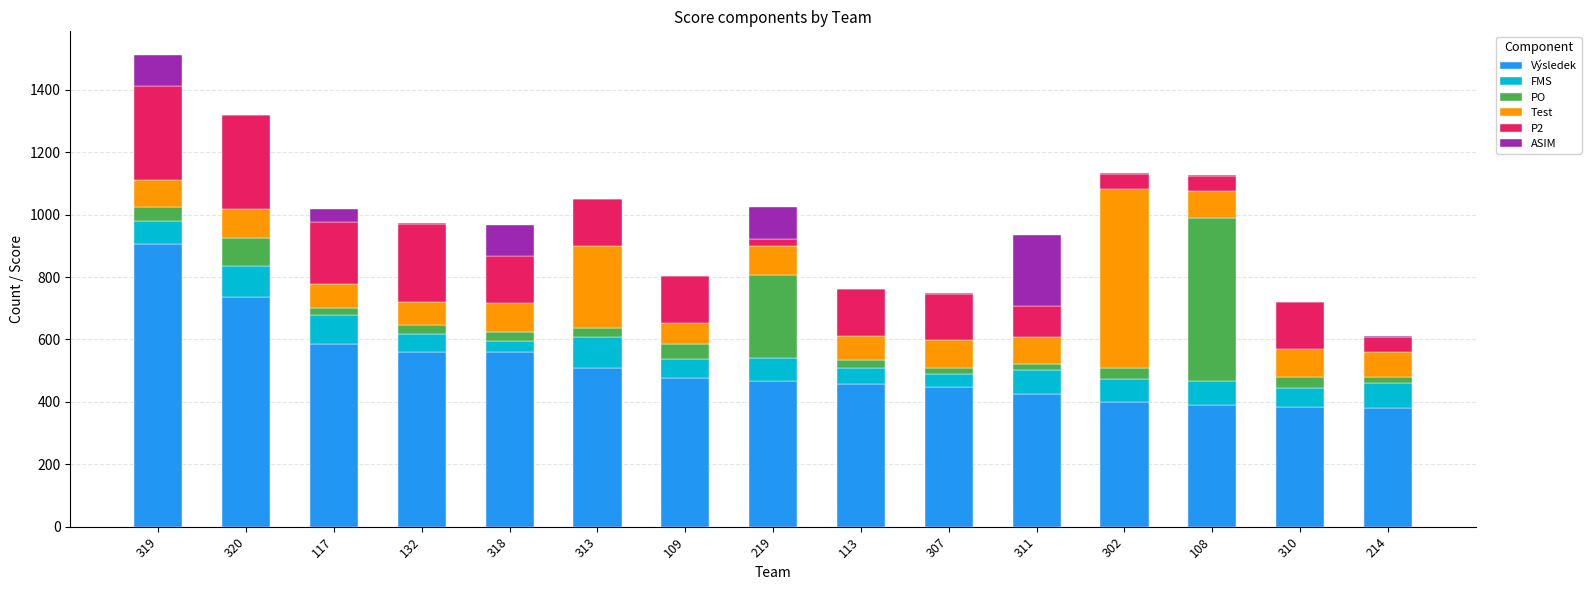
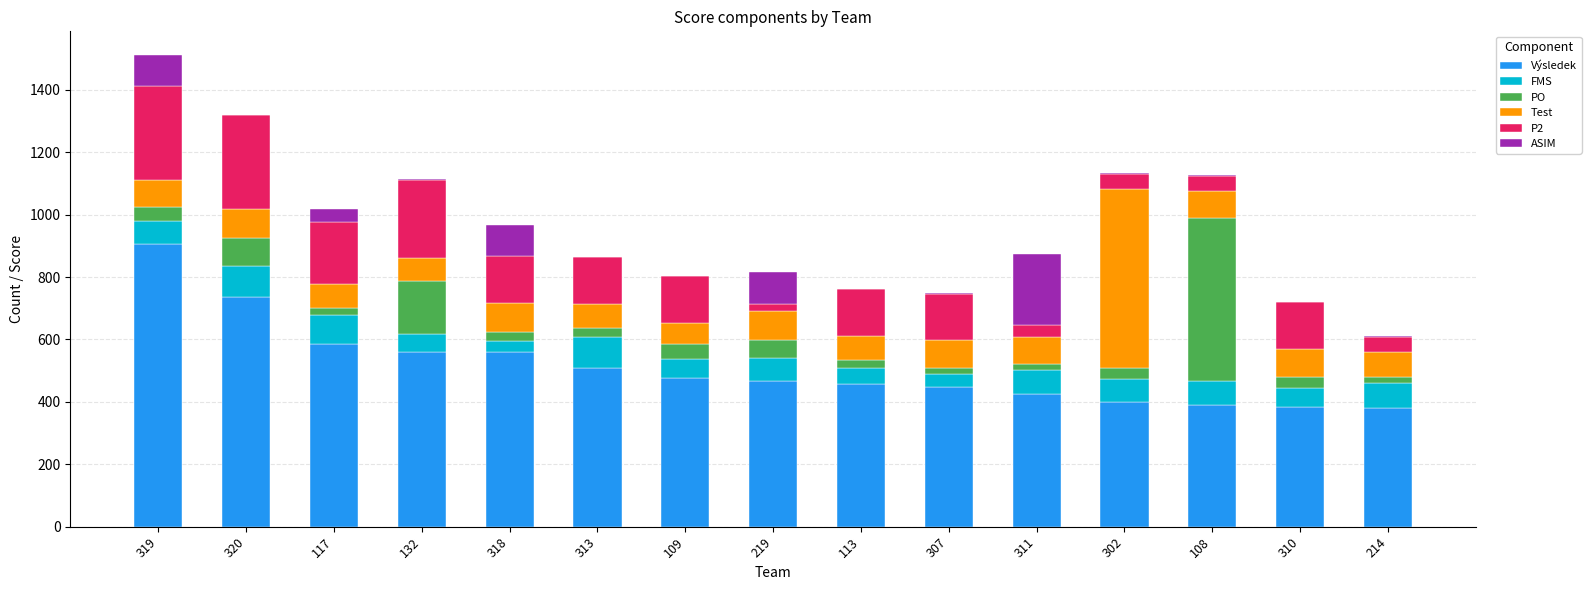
  {
    "PO": {
      "319": 40,
      "320": 90,
      "117": 20,
-     "132": 30,
+     "132": 170,
      "318": 30,
      "313": 30,
      "109": 50,
-     "219": 270,
+     "219": 60,
      "113": 30,
      "307": 20,
      "311": 20,
      "302": 30,
      "108": 520,
      "310": 40,
      "214": 20
    },
    "Test": {
      "319": 90,
      "320": 90,
      "117": 80,
      "132": 80,
      "318": 90,
-     "313": 260,
+     "313": 80,
      "109": 70,
      "219": 90,
      "113": 80,
      "307": 90,
      "311": 90,
      "302": 570,
      "108": 90,
      "310": 90,
      "214": 80
    },
    "P2": {
      "319": 300,
      "320": 300,
      "117": 200,
      "132": 250,
      "318": 150,
      "313": 150,
      "109": 150,
      "219": 20,
      "113": 150,
      "307": 150,
-     "311": 100,
+     "311": 40,
      "302": 50,
      "108": 50,
      "310": 150,
      "214": 50
    },
    "ASIM": {
      "319": 100,
      "117": 40,
      "318": 100,
      "219": 100,
      "311": 230
    }
  }
